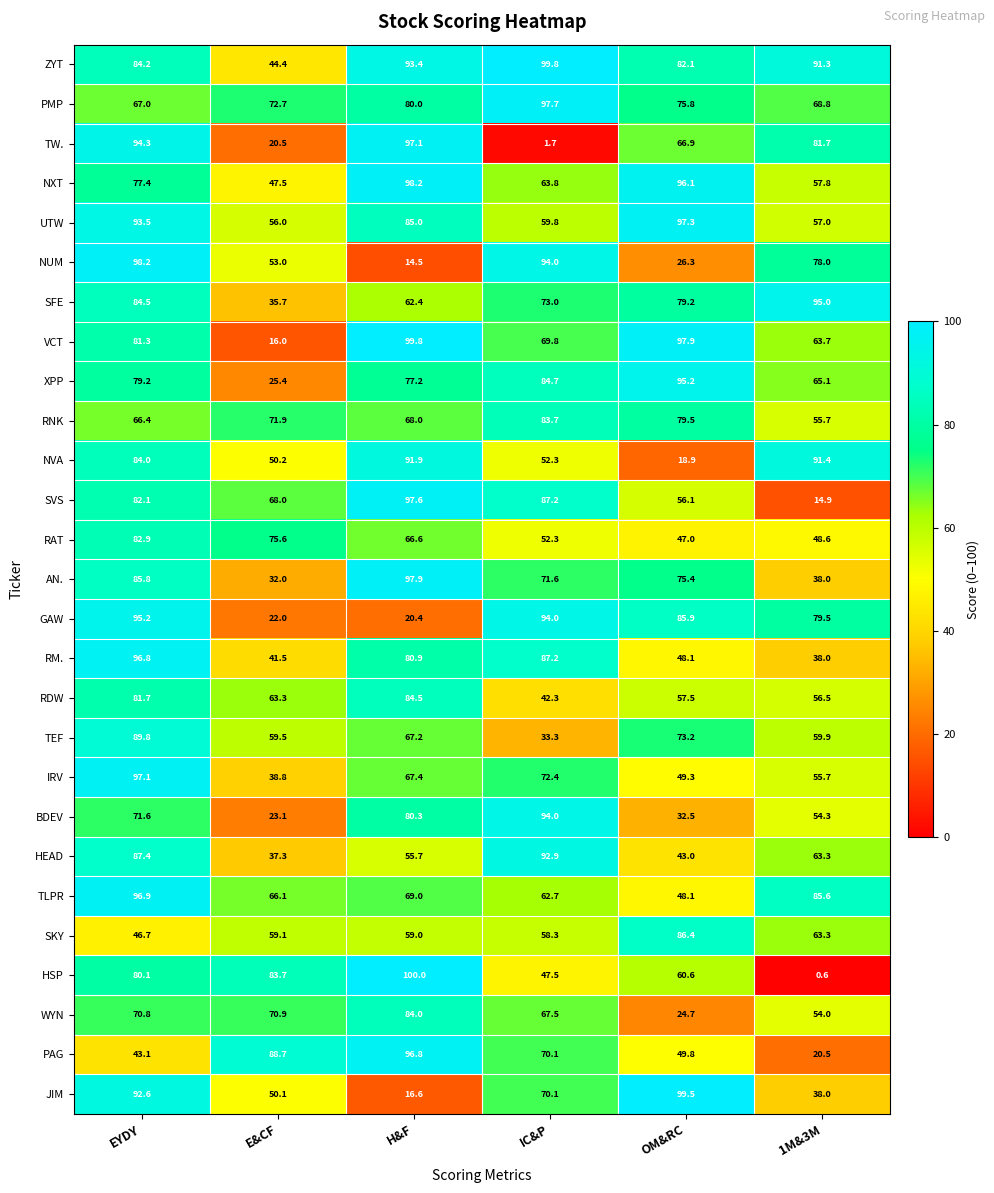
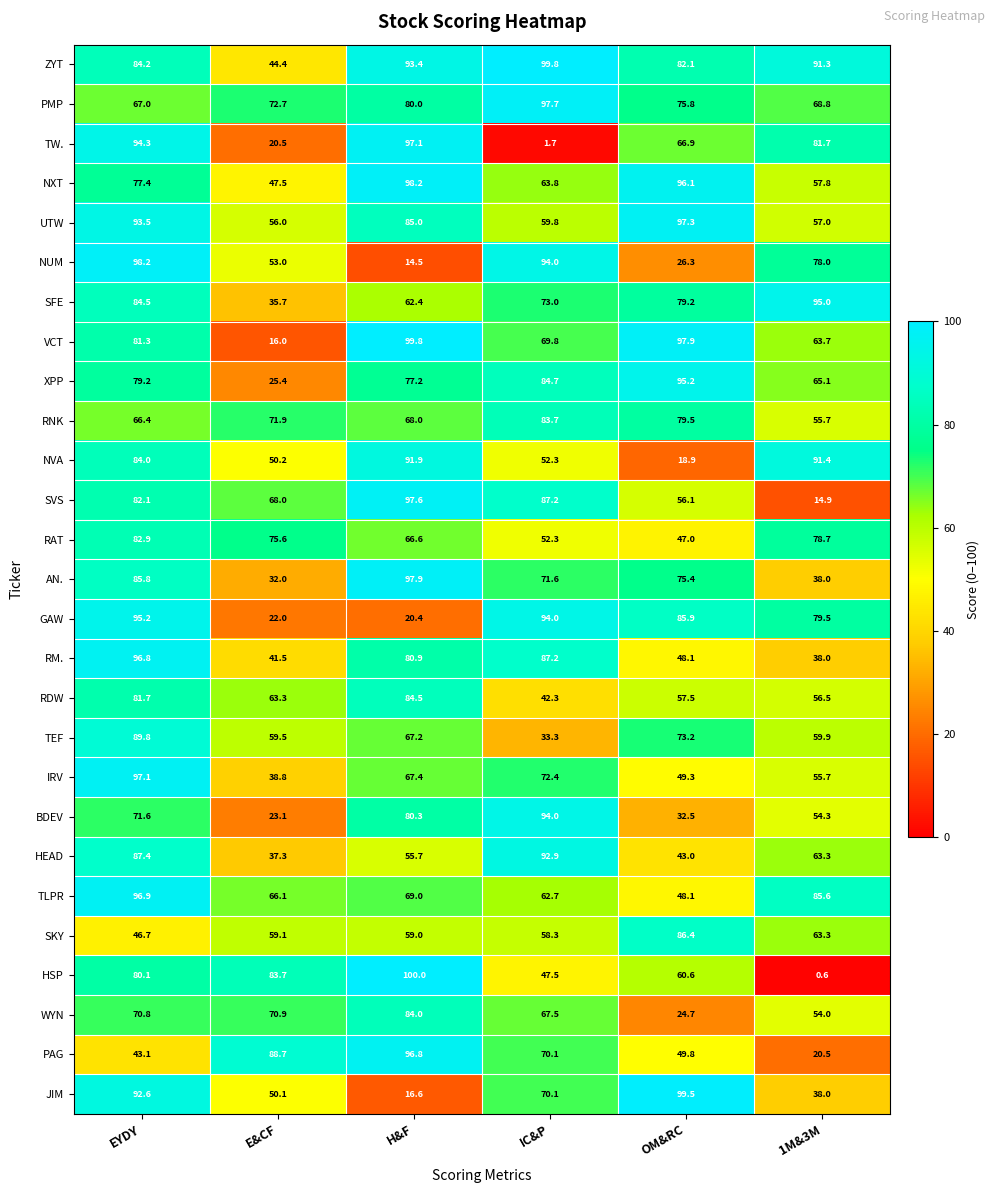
  {
    "ZYT": {
      "EYDY": 84.2,
      "E&CF": 44.4,
      "H&F": 93.4,
      "IC&P": 99.8,
      "OM&RC": 82.1,
      "1M&3M": 91.3
    },
    "PMP": {
      "EYDY": 67.0,
      "E&CF": 72.7,
      "H&F": 80.0,
      "IC&P": 97.7,
      "OM&RC": 75.8,
      "1M&3M": 68.8
    },
    "TW.": {
      "EYDY": 94.3,
      "E&CF": 20.5,
      "H&F": 97.1,
      "IC&P": 1.7,
      "OM&RC": 66.9,
      "1M&3M": 81.7
    },
    "NXT": {
      "EYDY": 77.4,
      "E&CF": 47.5,
      "H&F": 98.2,
      "IC&P": 63.8,
      "OM&RC": 96.1,
      "1M&3M": 57.8
    },
    "UTW": {
      "EYDY": 93.5,
      "E&CF": 56.0,
      "H&F": 85.0,
      "IC&P": 59.8,
      "OM&RC": 97.3,
      "1M&3M": 57.0
    },
    "NUM": {
      "EYDY": 98.2,
      "E&CF": 53.0,
      "H&F": 14.5,
      "IC&P": 94.0,
      "OM&RC": 26.3,
      "1M&3M": 78.0
    },
    "SFE": {
      "EYDY": 84.5,
      "E&CF": 35.7,
      "H&F": 62.4,
      "IC&P": 73.0,
      "OM&RC": 79.2,
      "1M&3M": 95.0
    },
    "VCT": {
      "EYDY": 81.3,
      "E&CF": 16.0,
      "H&F": 99.8,
      "IC&P": 69.8,
      "OM&RC": 97.9,
      "1M&3M": 63.7
    },
    "XPP": {
      "EYDY": 79.2,
      "E&CF": 25.4,
      "H&F": 77.2,
      "IC&P": 84.7,
      "OM&RC": 95.2,
      "1M&3M": 65.1
    },
    "RNK": {
      "EYDY": 66.4,
      "E&CF": 71.9,
      "H&F": 68.0,
      "IC&P": 83.7,
      "OM&RC": 79.5,
      "1M&3M": 55.7
    },
    "NVA": {
      "EYDY": 84.0,
      "E&CF": 50.2,
      "H&F": 91.9,
      "IC&P": 52.3,
      "OM&RC": 18.9,
      "1M&3M": 91.4
    },
    "SVS": {
      "EYDY": 82.1,
      "E&CF": 68.0,
      "H&F": 97.6,
      "IC&P": 87.2,
      "OM&RC": 56.1,
      "1M&3M": 14.9
    },
    "RAT": {
      "EYDY": 82.9,
      "E&CF": 75.6,
      "H&F": 66.6,
      "IC&P": 52.3,
      "OM&RC": 47.0,
-     "1M&3M": 48.6
+     "1M&3M": 78.7
    },
    "AN.": {
      "EYDY": 85.8,
      "E&CF": 32.0,
      "H&F": 97.9,
      "IC&P": 71.6,
      "OM&RC": 75.4,
      "1M&3M": 38.0
    },
    "GAW": {
      "EYDY": 95.2,
      "E&CF": 22.0,
      "H&F": 20.4,
      "IC&P": 94.0,
      "OM&RC": 85.9,
      "1M&3M": 79.5
    },
    "RM.": {
      "EYDY": 96.8,
      "E&CF": 41.5,
      "H&F": 80.9,
      "IC&P": 87.2,
      "OM&RC": 48.1,
      "1M&3M": 38.0
    },
    "RDW": {
      "EYDY": 81.7,
      "E&CF": 63.3,
      "H&F": 84.5,
      "IC&P": 42.3,
      "OM&RC": 57.5,
      "1M&3M": 56.5
    },
    "TEF": {
      "EYDY": 89.8,
      "E&CF": 59.5,
      "H&F": 67.2,
      "IC&P": 33.3,
      "OM&RC": 73.2,
      "1M&3M": 59.9
    },
    "IRV": {
      "EYDY": 97.1,
      "E&CF": 38.8,
      "H&F": 67.4,
      "IC&P": 72.4,
      "OM&RC": 49.3,
      "1M&3M": 55.7
    },
    "BDEV": {
      "EYDY": 71.6,
      "E&CF": 23.1,
      "H&F": 80.3,
      "IC&P": 94.0,
      "OM&RC": 32.5,
      "1M&3M": 54.3
    },
    "HEAD": {
      "EYDY": 87.4,
      "E&CF": 37.3,
      "H&F": 55.7,
      "IC&P": 92.9,
      "OM&RC": 43.0,
      "1M&3M": 63.3
    },
    "TLPR": {
      "EYDY": 96.9,
      "E&CF": 66.1,
      "H&F": 69.0,
      "IC&P": 62.7,
      "OM&RC": 48.1,
      "1M&3M": 85.6
    },
    "SKY": {
      "EYDY": 46.7,
      "E&CF": 59.1,
      "H&F": 59.0,
      "IC&P": 58.3,
      "OM&RC": 86.4,
      "1M&3M": 63.3
    },
    "HSP": {
      "EYDY": 80.1,
      "E&CF": 83.7,
      "H&F": 100.0,
      "IC&P": 47.5,
      "OM&RC": 60.6,
      "1M&3M": 0.6
    },
    "WYN": {
      "EYDY": 70.8,
      "E&CF": 70.9,
      "H&F": 84.0,
      "IC&P": 67.5,
      "OM&RC": 24.7,
      "1M&3M": 54.0
    },
    "PAG": {
      "EYDY": 43.1,
      "E&CF": 88.7,
      "H&F": 96.8,
      "IC&P": 70.1,
      "OM&RC": 49.8,
      "1M&3M": 20.5
    },
    "JIM": {
      "EYDY": 92.6,
      "E&CF": 50.1,
      "H&F": 16.6,
      "IC&P": 70.1,
      "OM&RC": 99.5,
      "1M&3M": 38.0
    }
  }
